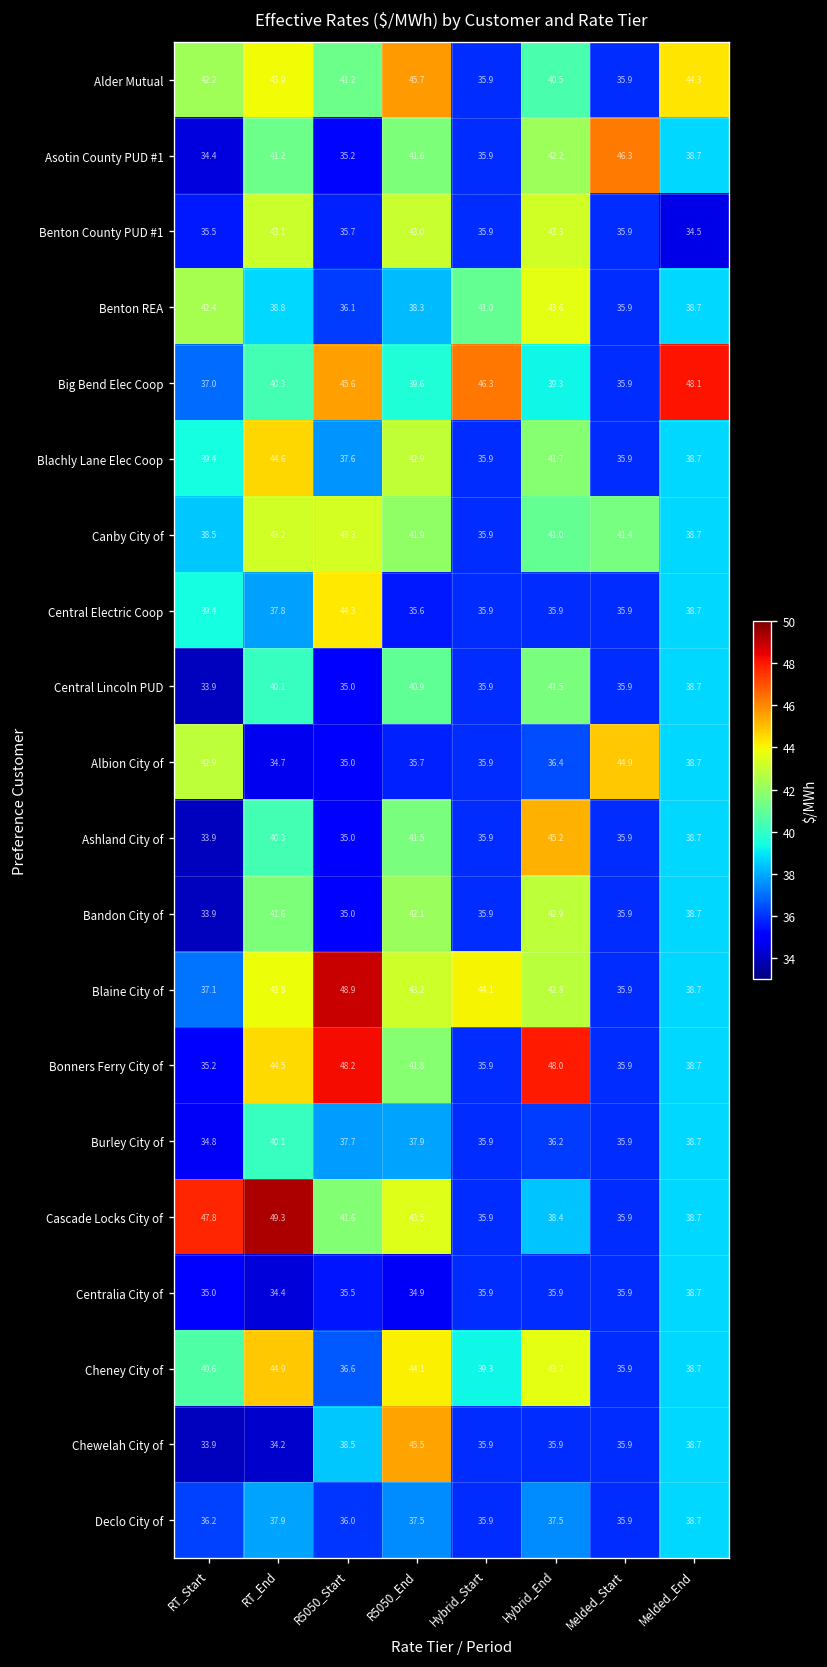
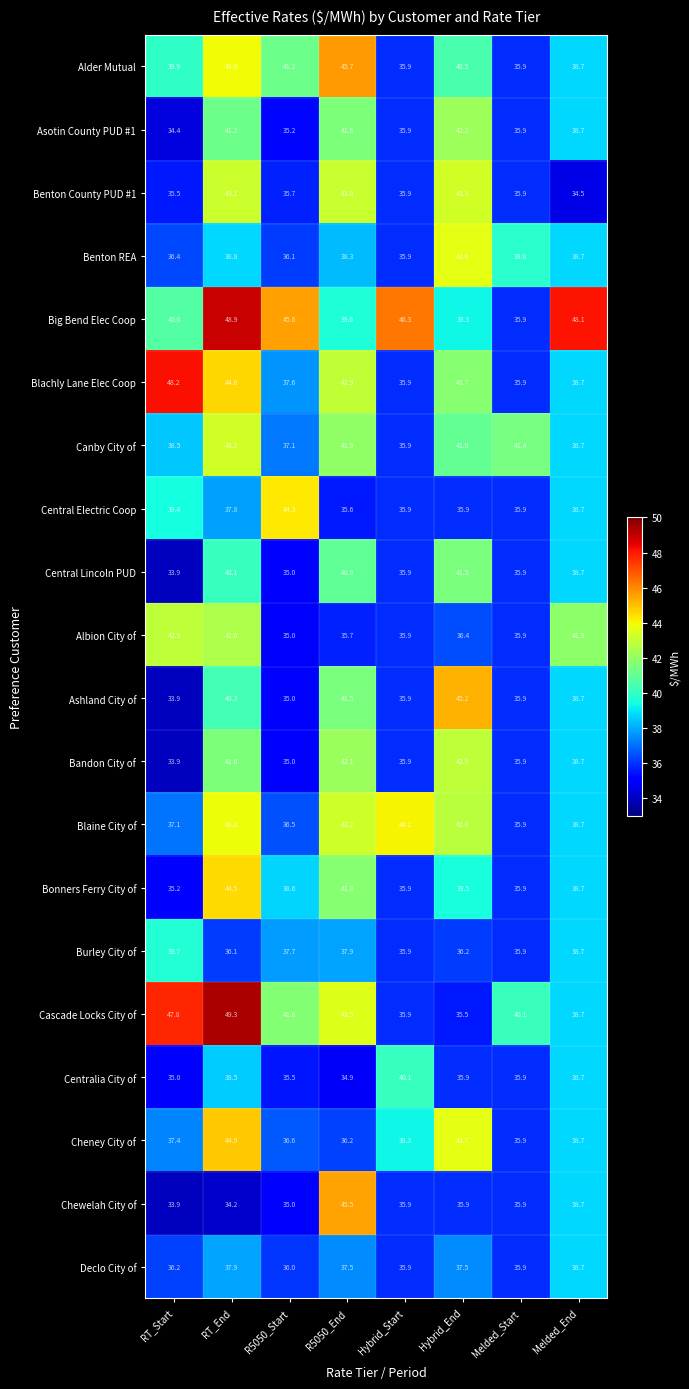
  {
    "Alder Mutual": {
-     "RT_Start": 42.2,
+     "RT_Start": 39.9,
      "RT_End": 43.9,
      "R5050_Start": 41.2,
      "R5050_End": 45.7,
      "Hybrid_Start": 35.9,
      "Hybrid_End": 40.5,
      "Melded_Start": 35.9,
-     "Melded_End": 44.3
+     "Melded_End": 38.7
    },
    "Asotin County PUD #1": {
      "RT_Start": 34.4,
      "RT_End": 41.2,
      "R5050_Start": 35.2,
      "R5050_End": 41.6,
      "Hybrid_Start": 35.9,
      "Hybrid_End": 42.2,
-     "Melded_Start": 46.3,
+     "Melded_Start": 35.9,
      "Melded_End": 38.7
    },
    "Benton County PUD #1": {
      "RT_Start": 35.5,
      "RT_End": 43.1,
      "R5050_Start": 35.7,
      "R5050_End": 43.0,
      "Hybrid_Start": 35.9,
      "Hybrid_End": 43.3,
      "Melded_Start": 35.9,
      "Melded_End": 34.5
    },
    "Benton REA": {
-     "RT_Start": 42.4,
+     "RT_Start": 36.4,
      "RT_End": 38.8,
      "R5050_Start": 36.1,
      "R5050_End": 38.3,
-     "Hybrid_Start": 41.0,
+     "Hybrid_Start": 35.9,
      "Hybrid_End": 43.6,
-     "Melded_Start": 35.9,
+     "Melded_Start": 39.8,
      "Melded_End": 38.7
    },
    "Big Bend Elec Coop": {
-     "RT_Start": 37.0,
-     "RT_End": 40.3,
+     "RT_Start": 40.6,
+     "RT_End": 48.9,
      "R5050_Start": 45.6,
      "R5050_End": 39.6,
      "Hybrid_Start": 46.3,
      "Hybrid_End": 39.3,
      "Melded_Start": 35.9,
      "Melded_End": 48.1
    },
    "Blachly Lane Elec Coop": {
-     "RT_Start": 39.4,
+     "RT_Start": 48.2,
      "RT_End": 44.6,
      "R5050_Start": 37.6,
      "R5050_End": 42.9,
      "Hybrid_Start": 35.9,
      "Hybrid_End": 41.7,
      "Melded_Start": 35.9,
      "Melded_End": 38.7
    },
    "Canby City of": {
      "RT_Start": 38.5,
      "RT_End": 43.2,
-     "R5050_Start": 43.3,
+     "R5050_Start": 37.1,
      "R5050_End": 41.9,
      "Hybrid_Start": 35.9,
      "Hybrid_End": 41.0,
      "Melded_Start": 41.4,
      "Melded_End": 38.7
    },
    "Central Electric Coop": {
      "RT_Start": 39.4,
      "RT_End": 37.8,
      "R5050_Start": 44.3,
      "R5050_End": 35.6,
      "Hybrid_Start": 35.9,
      "Hybrid_End": 35.9,
      "Melded_Start": 35.9,
      "Melded_End": 38.7
    },
    "Central Lincoln PUD": {
      "RT_Start": 33.9,
      "RT_End": 40.1,
      "R5050_Start": 35.0,
      "R5050_End": 40.9,
      "Hybrid_Start": 35.9,
      "Hybrid_End": 41.5,
      "Melded_Start": 35.9,
      "Melded_End": 38.7
    },
    "Albion City of": {
      "RT_Start": 42.9,
-     "RT_End": 34.7,
+     "RT_End": 42.6,
      "R5050_Start": 35.0,
      "R5050_End": 35.7,
      "Hybrid_Start": 35.9,
      "Hybrid_End": 36.4,
-     "Melded_Start": 44.9,
-     "Melded_End": 38.7
+     "Melded_Start": 35.9,
+     "Melded_End": 41.9
    },
    "Ashland City of": {
      "RT_Start": 33.9,
      "RT_End": 40.3,
      "R5050_Start": 35.0,
      "R5050_End": 41.5,
      "Hybrid_Start": 35.9,
      "Hybrid_End": 45.2,
      "Melded_Start": 35.9,
      "Melded_End": 38.7
    },
    "Bandon City of": {
      "RT_Start": 33.9,
      "RT_End": 41.6,
      "R5050_Start": 35.0,
      "R5050_End": 42.1,
      "Hybrid_Start": 35.9,
      "Hybrid_End": 42.9,
      "Melded_Start": 35.9,
      "Melded_End": 38.7
    },
    "Blaine City of": {
      "RT_Start": 37.1,
      "RT_End": 43.8,
-     "R5050_Start": 48.9,
+     "R5050_Start": 36.5,
      "R5050_End": 43.2,
      "Hybrid_Start": 44.1,
      "Hybrid_End": 42.8,
      "Melded_Start": 35.9,
      "Melded_End": 38.7
    },
    "Bonners Ferry City of": {
      "RT_Start": 35.2,
      "RT_End": 44.5,
-     "R5050_Start": 48.2,
+     "R5050_Start": 38.6,
      "R5050_End": 41.8,
      "Hybrid_Start": 35.9,
-     "Hybrid_End": 48.0,
+     "Hybrid_End": 39.5,
      "Melded_Start": 35.9,
      "Melded_End": 38.7
    },
    "Burley City of": {
-     "RT_Start": 34.8,
-     "RT_End": 40.1,
+     "RT_Start": 39.7,
+     "RT_End": 36.1,
      "R5050_Start": 37.7,
      "R5050_End": 37.9,
      "Hybrid_Start": 35.9,
      "Hybrid_End": 36.2,
      "Melded_Start": 35.9,
      "Melded_End": 38.7
    },
    "Cascade Locks City of": {
      "RT_Start": 47.8,
      "RT_End": 49.3,
      "R5050_Start": 41.6,
      "R5050_End": 43.5,
      "Hybrid_Start": 35.9,
-     "Hybrid_End": 38.4,
-     "Melded_Start": 35.9,
+     "Hybrid_End": 35.5,
+     "Melded_Start": 40.1,
      "Melded_End": 38.7
    },
    "Centralia City of": {
      "RT_Start": 35.0,
-     "RT_End": 34.4,
+     "RT_End": 38.5,
      "R5050_Start": 35.5,
      "R5050_End": 34.9,
-     "Hybrid_Start": 35.9,
+     "Hybrid_Start": 40.1,
      "Hybrid_End": 35.9,
      "Melded_Start": 35.9,
      "Melded_End": 38.7
    },
    "Cheney City of": {
-     "RT_Start": 40.6,
+     "RT_Start": 37.4,
      "RT_End": 44.9,
      "R5050_Start": 36.6,
-     "R5050_End": 44.1,
+     "R5050_End": 36.2,
      "Hybrid_Start": 39.3,
      "Hybrid_End": 43.7,
      "Melded_Start": 35.9,
      "Melded_End": 38.7
    },
    "Chewelah City of": {
      "RT_Start": 33.9,
      "RT_End": 34.2,
-     "R5050_Start": 38.5,
+     "R5050_Start": 35.0,
      "R5050_End": 45.5,
      "Hybrid_Start": 35.9,
      "Hybrid_End": 35.9,
      "Melded_Start": 35.9,
      "Melded_End": 38.7
    },
    "Declo City of": {
      "RT_Start": 36.2,
      "RT_End": 37.9,
      "R5050_Start": 36.0,
      "R5050_End": 37.5,
      "Hybrid_Start": 35.9,
      "Hybrid_End": 37.5,
      "Melded_Start": 35.9,
      "Melded_End": 38.7
    }
  }
